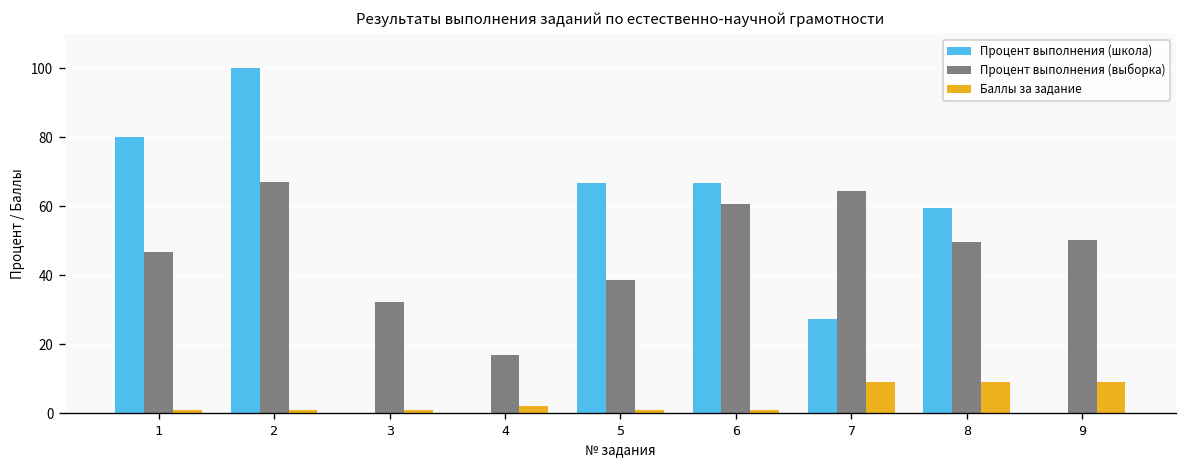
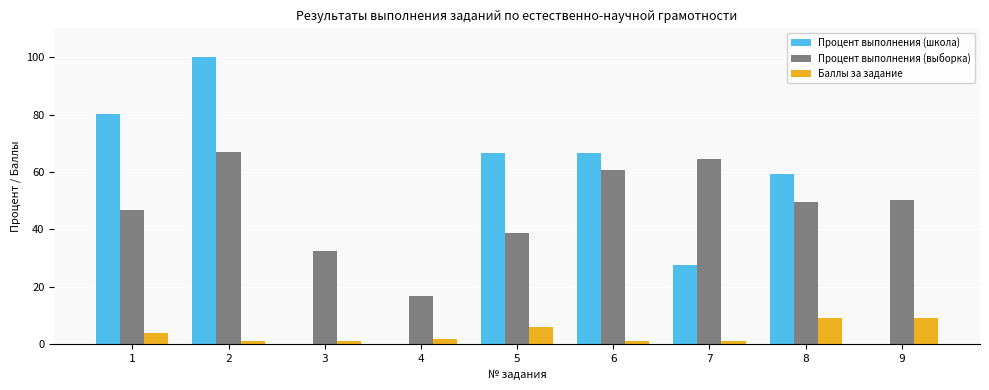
  {
    "Процент выполнения (школа)": {
      "1": 80,
      "2": 100,
      "3": 0,
      "4": 0,
      "5": 67,
      "6": 67,
      "7": 27,
      "8": 59,
      "9": 0
    },
    "Процент выполнения (выборка)": {
      "1": 47,
      "2": 67,
      "3": 32,
      "4": 17,
      "5": 39,
      "6": 61,
      "7": 64,
      "8": 50,
      "9": 50
    },
    "Баллы за задание": {
-     "1": 1,
+     "1": 4,
      "2": 1,
      "3": 1,
      "4": 2,
-     "5": 1,
+     "5": 6,
      "6": 1,
-     "7": 9,
+     "7": 1,
      "8": 9,
      "9": 9
    }
  }
